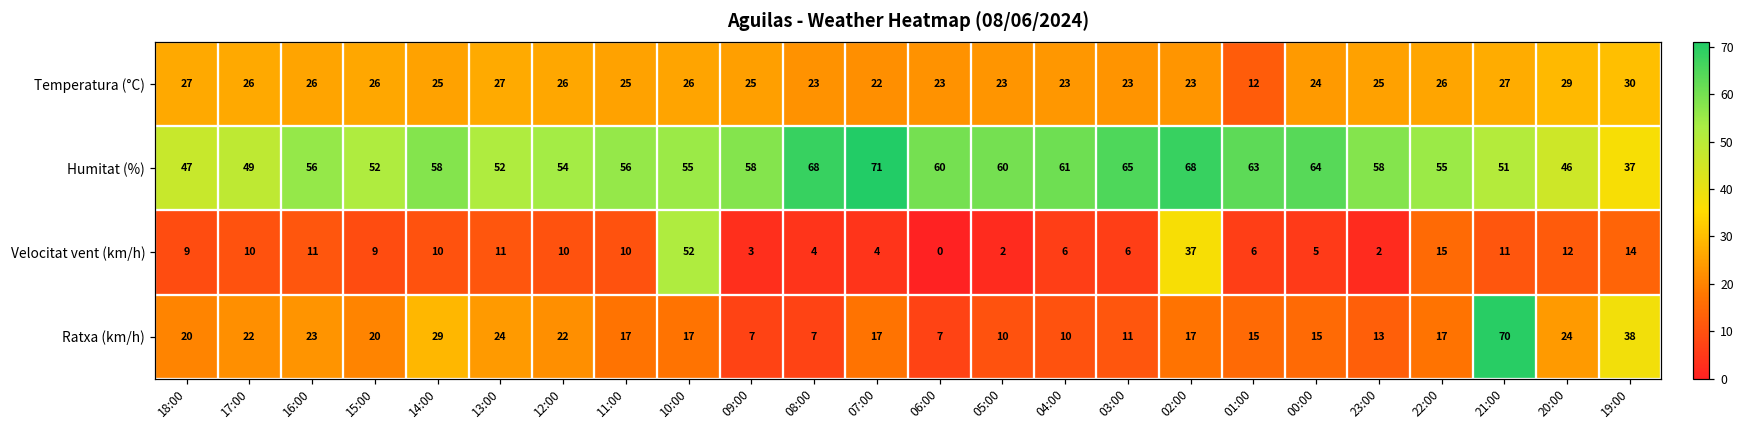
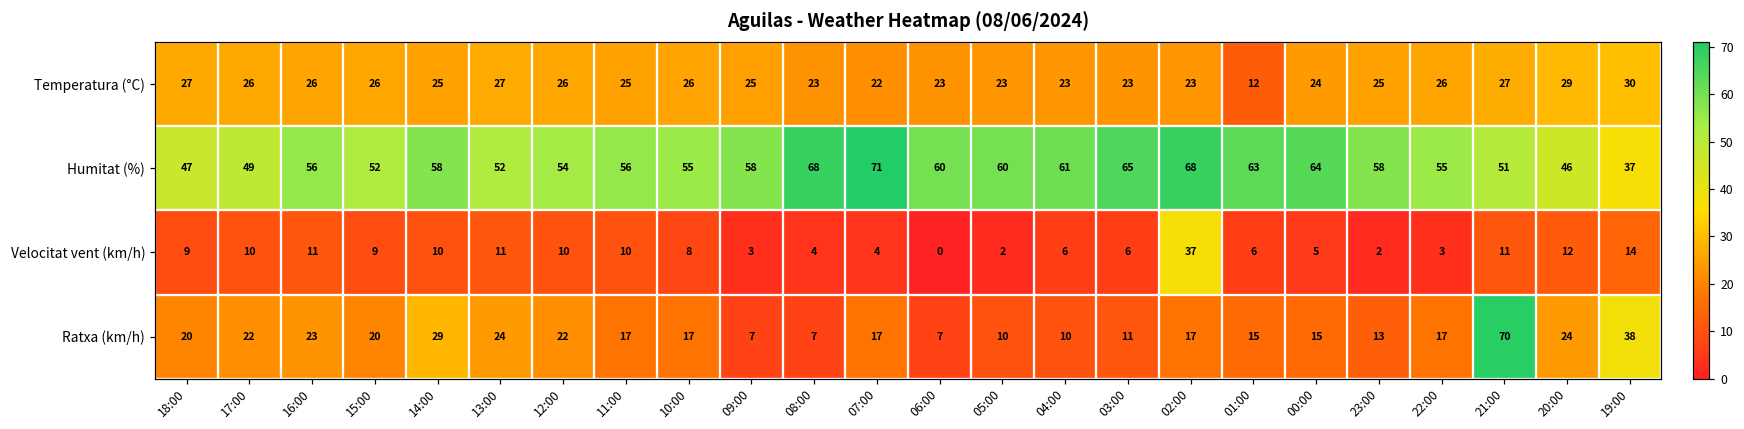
  {
    "Temperatura (°C)": {
      "18:00": 27,
      "17:00": 26,
      "16:00": 26,
      "15:00": 26,
      "14:00": 25,
      "13:00": 27,
      "12:00": 26,
      "11:00": 25,
      "10:00": 26,
      "09:00": 25,
      "08:00": 23,
      "07:00": 22,
      "06:00": 23,
      "05:00": 23,
      "04:00": 23,
      "03:00": 23,
      "02:00": 23,
      "01:00": 12,
      "00:00": 24,
      "23:00": 25,
      "22:00": 26,
      "21:00": 27,
      "20:00": 29,
      "19:00": 30
    },
    "Humitat (%)": {
      "18:00": 47,
      "17:00": 49,
      "16:00": 56,
      "15:00": 52,
      "14:00": 58,
      "13:00": 52,
      "12:00": 54,
      "11:00": 56,
      "10:00": 55,
      "09:00": 58,
      "08:00": 68,
      "07:00": 71,
      "06:00": 60,
      "05:00": 60,
      "04:00": 61,
      "03:00": 65,
      "02:00": 68,
      "01:00": 63,
      "00:00": 64,
      "23:00": 58,
      "22:00": 55,
      "21:00": 51,
      "20:00": 46,
      "19:00": 37
    },
    "Velocitat vent (km/h)": {
      "18:00": 9,
      "17:00": 10,
      "16:00": 11,
      "15:00": 9,
      "14:00": 10,
      "13:00": 11,
      "12:00": 10,
      "11:00": 10,
-     "10:00": 52,
+     "10:00": 8,
      "09:00": 3,
      "08:00": 4,
      "07:00": 4,
      "06:00": 0,
      "05:00": 2,
      "04:00": 6,
      "03:00": 6,
      "02:00": 37,
      "01:00": 6,
      "00:00": 5,
      "23:00": 2,
-     "22:00": 15,
+     "22:00": 3,
      "21:00": 11,
      "20:00": 12,
      "19:00": 14
    },
    "Ratxa (km/h)": {
      "18:00": 20,
      "17:00": 22,
      "16:00": 23,
      "15:00": 20,
      "14:00": 29,
      "13:00": 24,
      "12:00": 22,
      "11:00": 17,
      "10:00": 17,
      "09:00": 7,
      "08:00": 7,
      "07:00": 17,
      "06:00": 7,
      "05:00": 10,
      "04:00": 10,
      "03:00": 11,
      "02:00": 17,
      "01:00": 15,
      "00:00": 15,
      "23:00": 13,
      "22:00": 17,
      "21:00": 70,
      "20:00": 24,
      "19:00": 38
    }
  }
